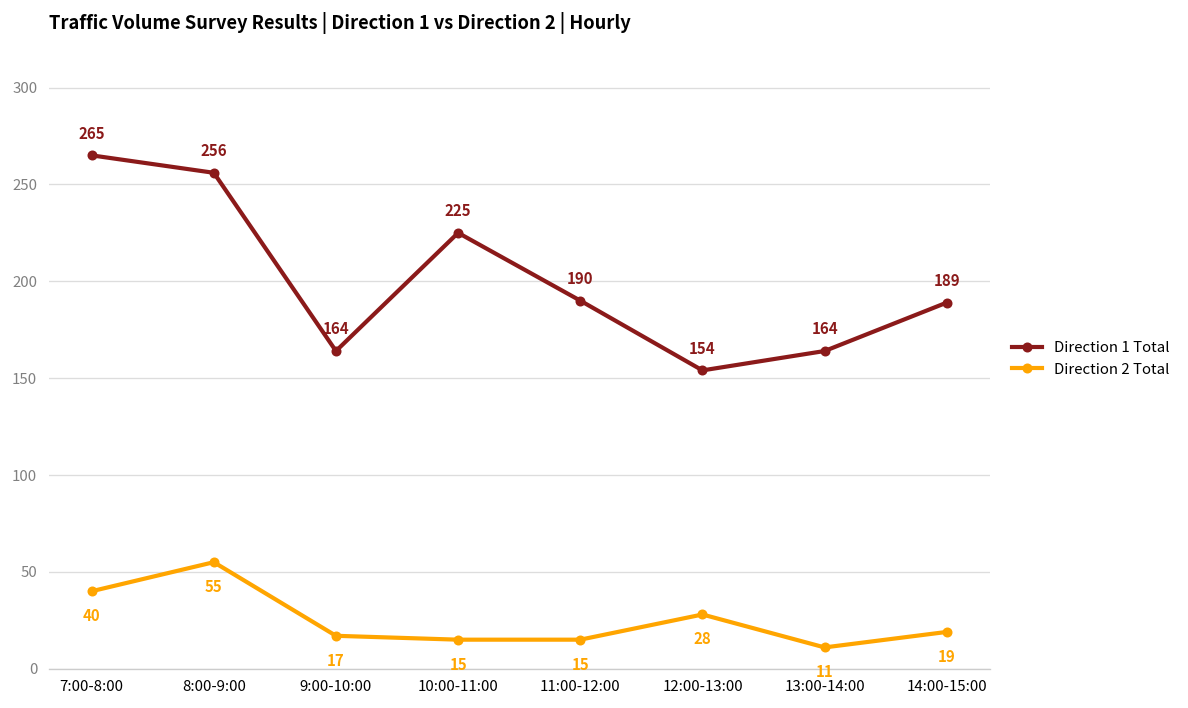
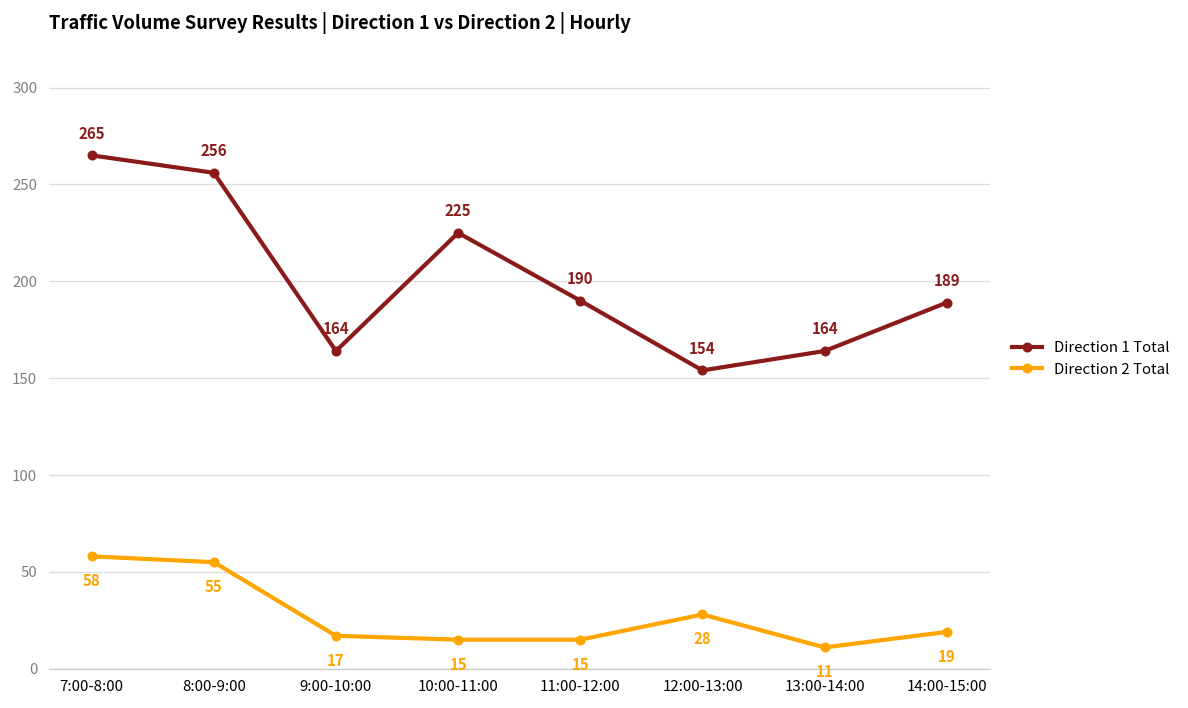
  {
    "Direction 1 Total": {
      "7:00-8:00": 265,
      "8:00-9:00": 256,
      "9:00-10:00": 164,
      "10:00-11:00": 225,
      "11:00-12:00": 190,
      "12:00-13:00": 154,
      "13:00-14:00": 164,
      "14:00-15:00": 189
    },
    "Direction 2 Total": {
-     "7:00-8:00": 40,
+     "7:00-8:00": 58,
      "8:00-9:00": 55,
      "9:00-10:00": 17,
      "10:00-11:00": 15,
      "11:00-12:00": 15,
      "12:00-13:00": 28,
      "13:00-14:00": 11,
      "14:00-15:00": 19
    }
  }
